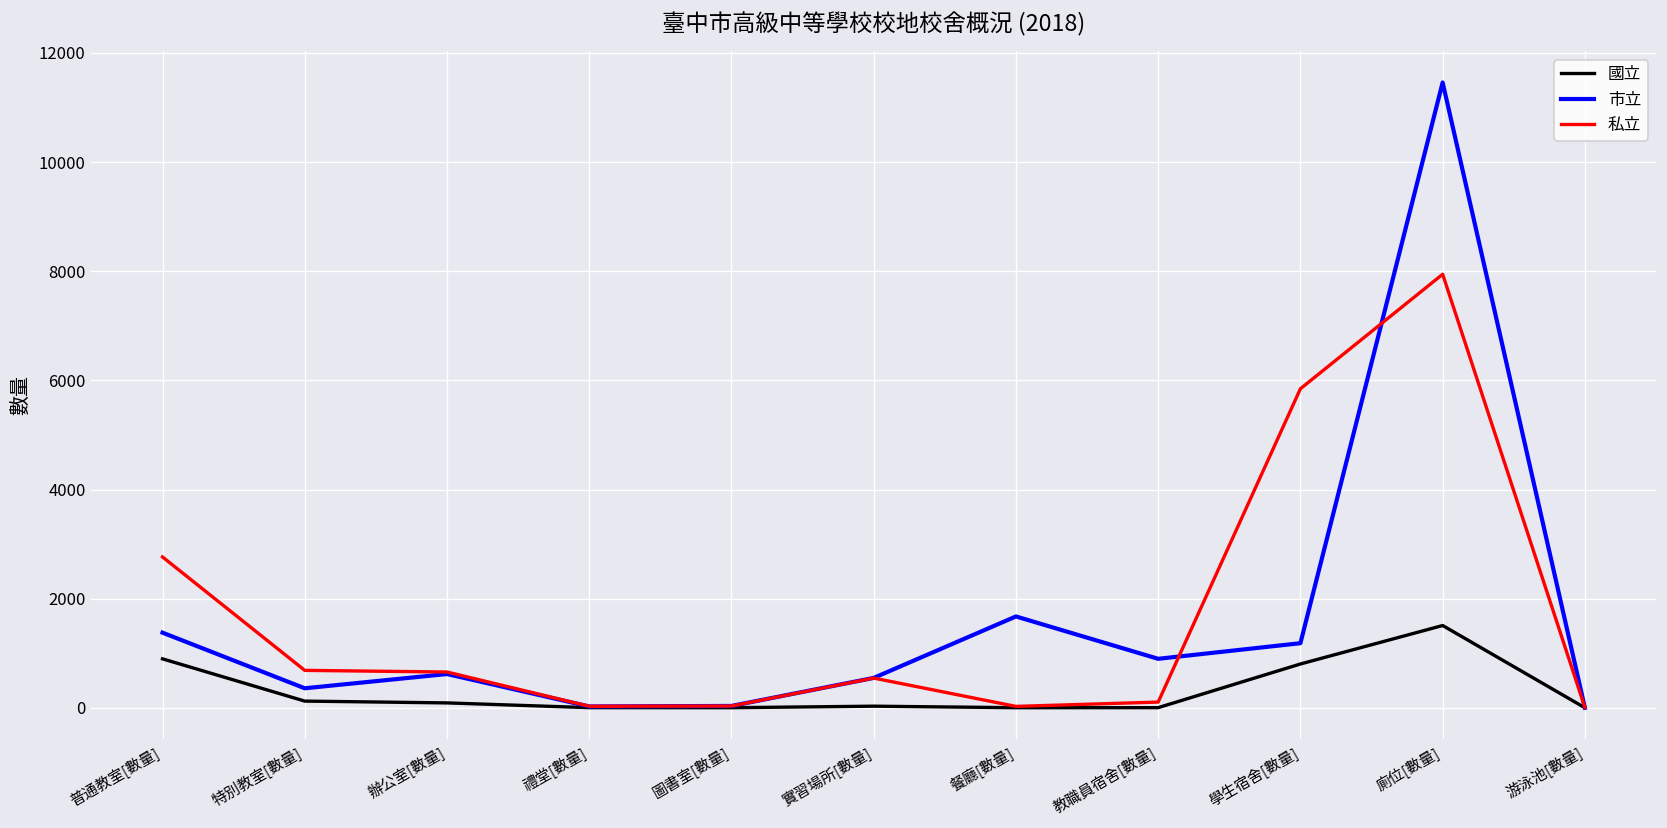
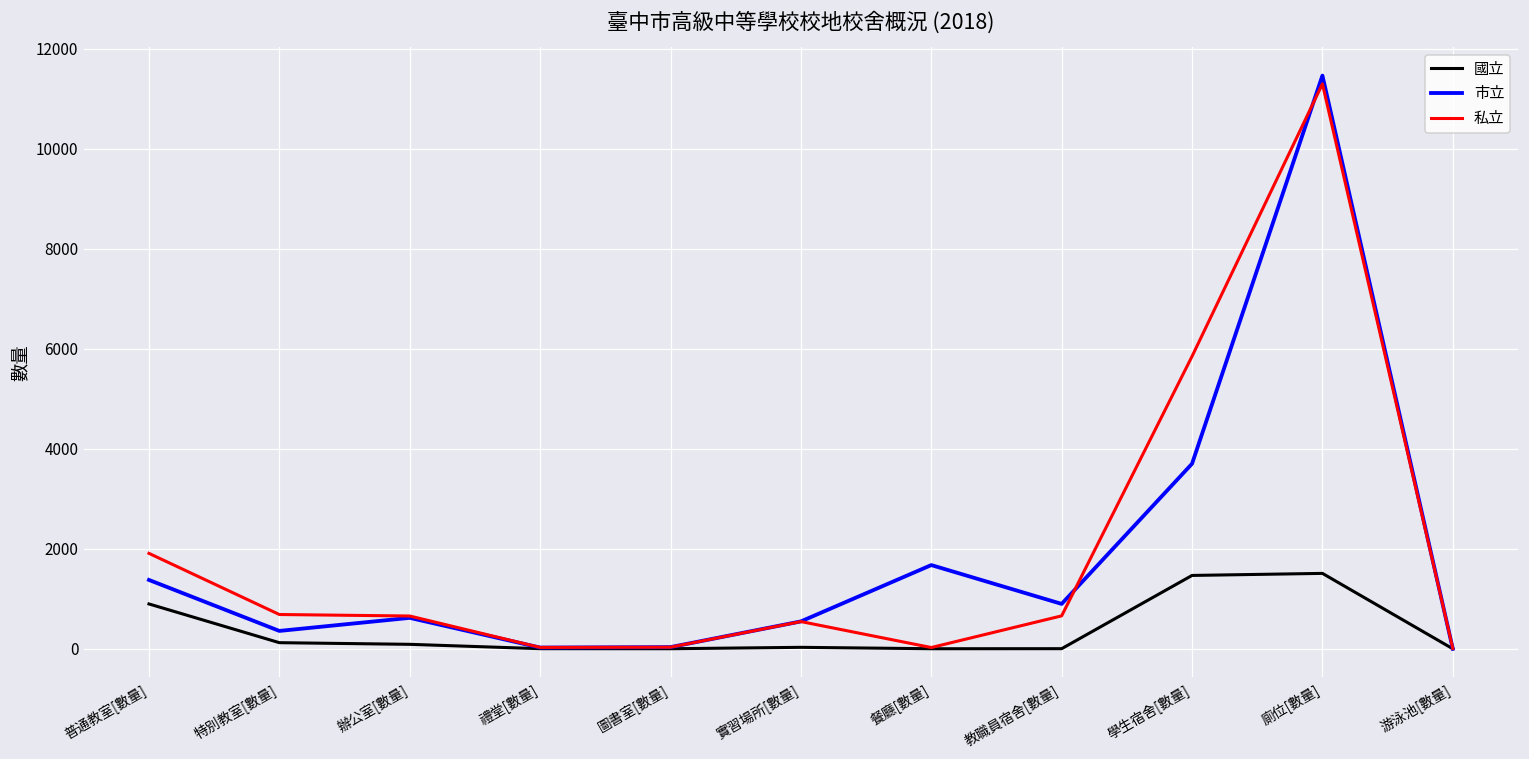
  {
    "國立": {
      "普通教室[數量]": 900,
      "特別教室[數量]": 100,
      "辦公室[數量]": 100,
      "實習場所[數量]": 0,
      "教職員宿舍[數量]": 0,
-     "學生宿舍[數量]": 800,
+     "學生宿舍[數量]": 1500,
      "廁位[數量]": 1500
    },
    "市立": {
      "普通教室[數量]": 1400,
      "特別教室[數量]": 400,
      "餐廳[數量]": 1700,
      "教職員宿舍[數量]": 900,
-     "學生宿舍[數量]": 1200,
+     "學生宿舍[數量]": 3700,
      "廁位[數量]": 11500
    },
    "私立": {
-     "普通教室[數量]": 2800,
+     "普通教室[數量]": 1900,
      "特別教室[數量]": 700,
-     "教職員宿舍[數量]": 100,
+     "教職員宿舍[數量]": 700,
      "學生宿舍[數量]": 5800,
-     "廁位[數量]": 7900
+     "廁位[數量]": 11300
    }
  }
